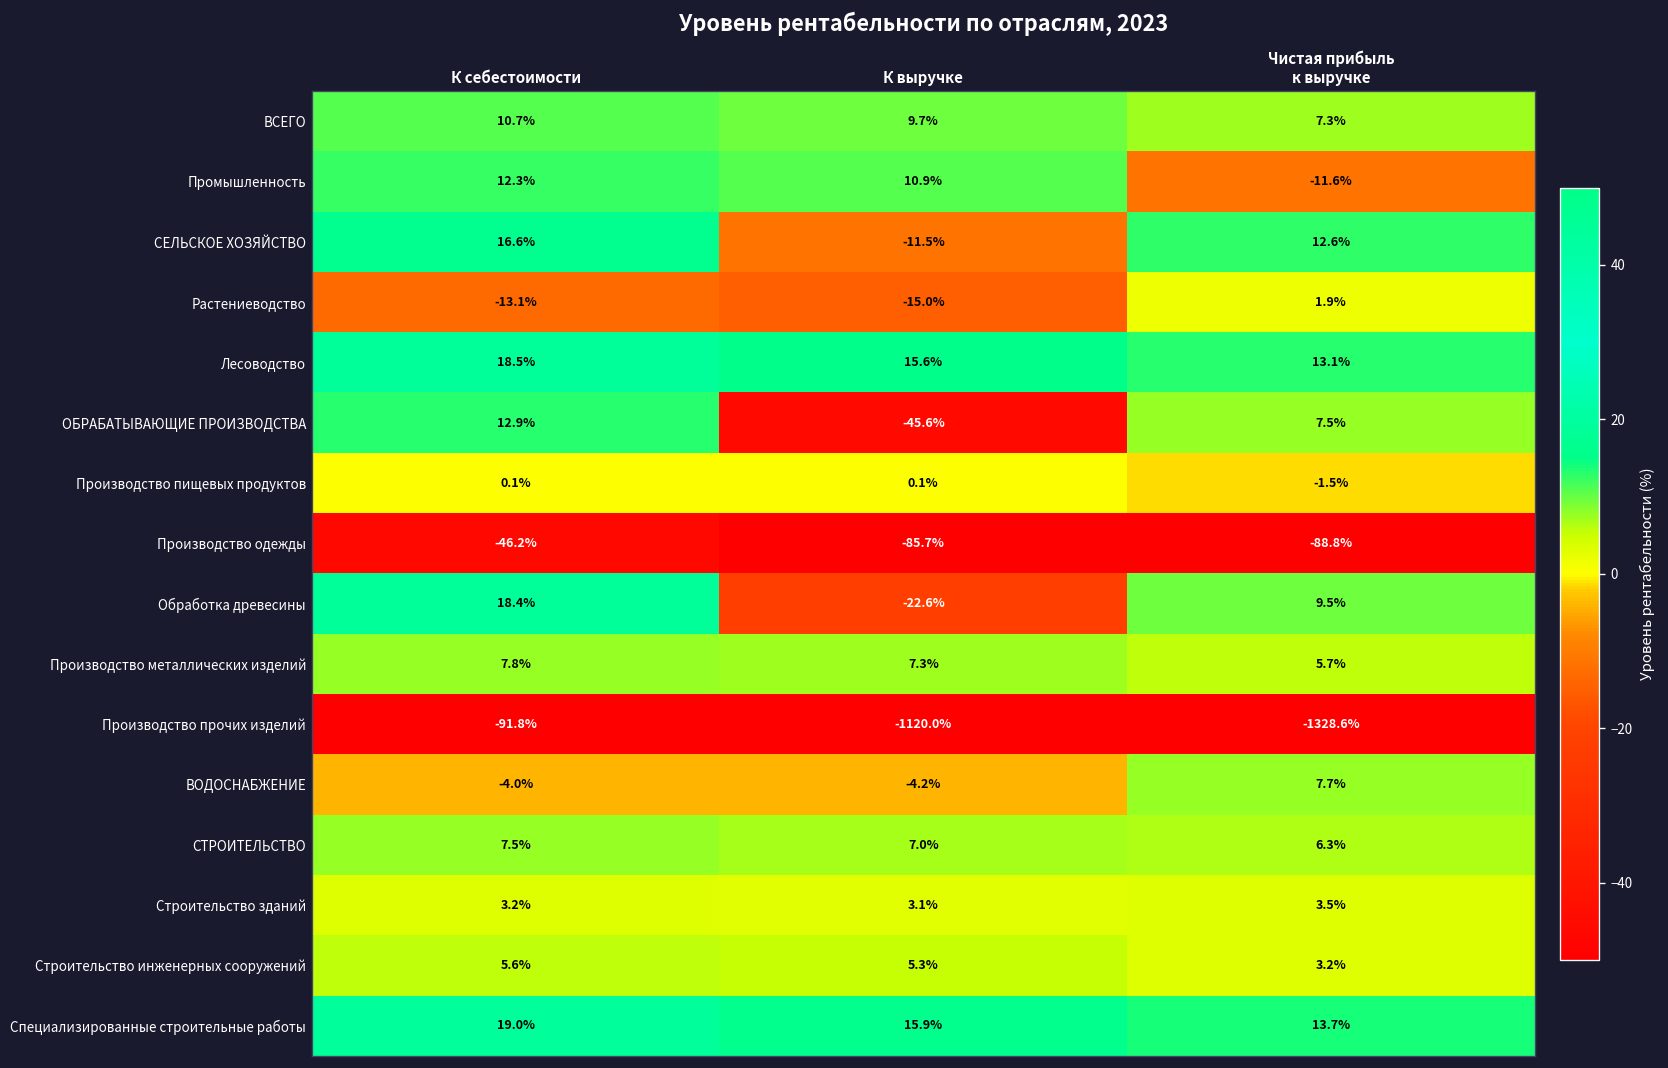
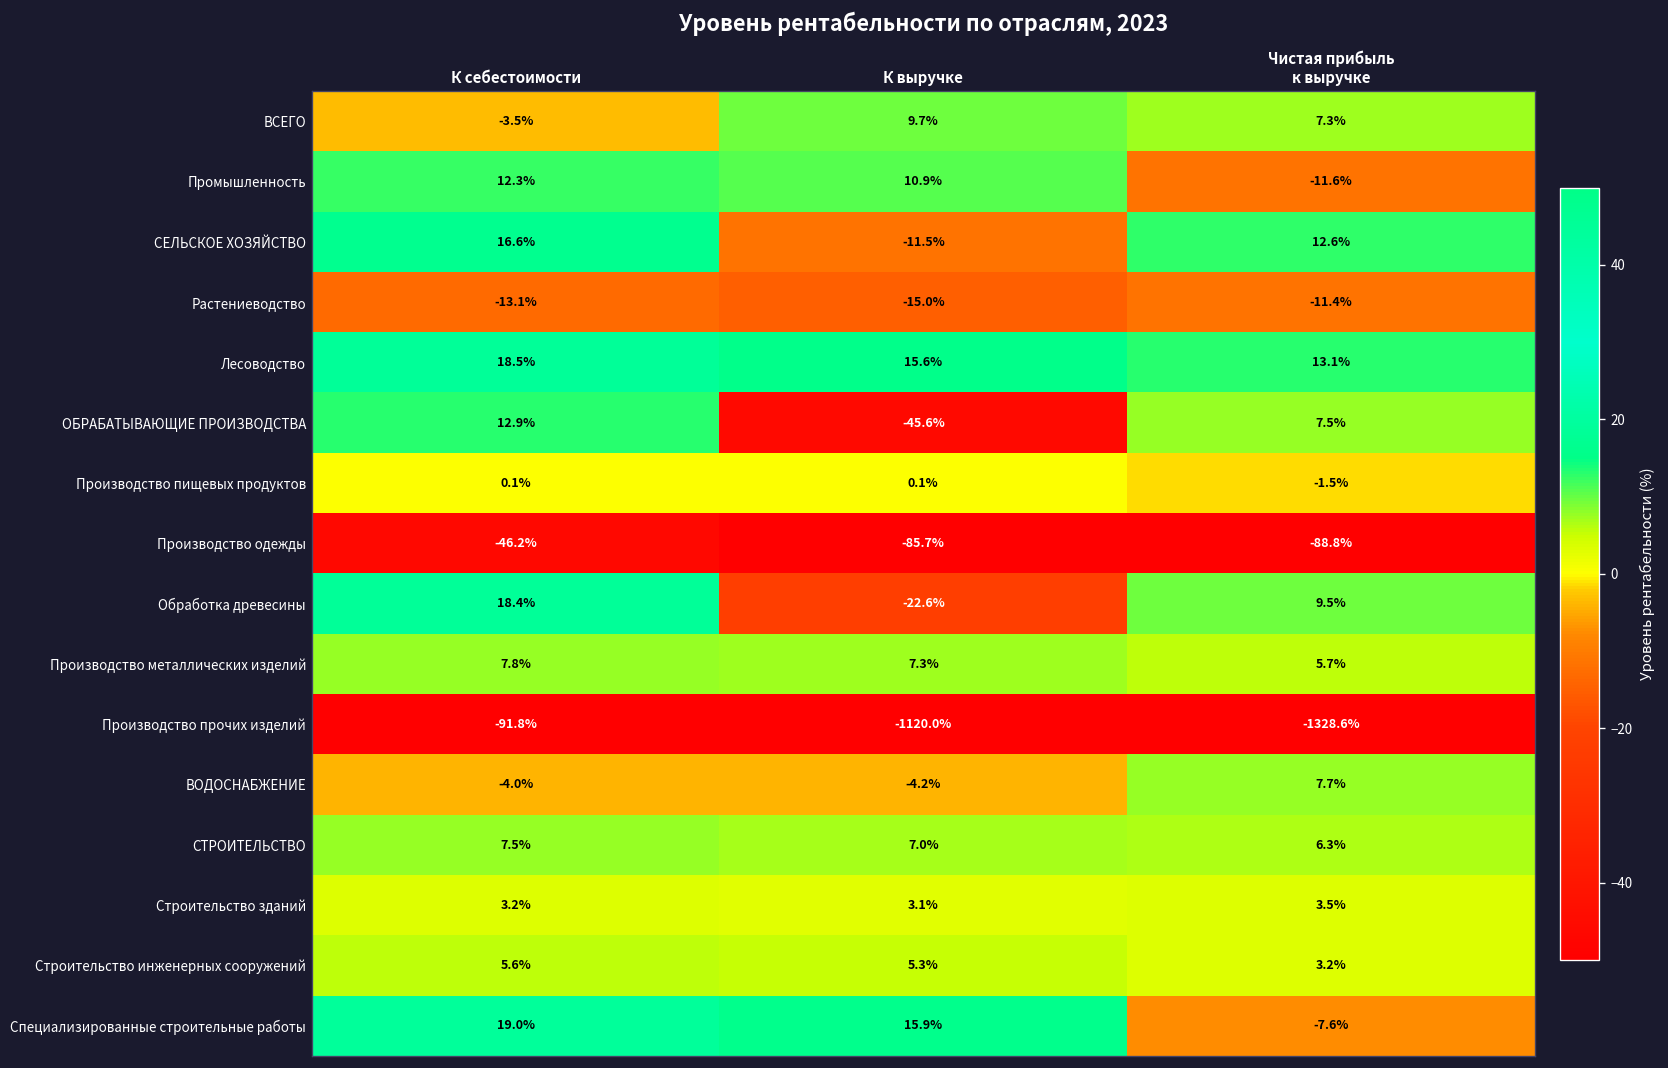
  {
    "ВСЕГО": {
-     "К себестоимости": "10.7%",
+     "К себестоимости": "-3.5%",
      "К выручке": "9.7%",
      "Чистая прибыль к выручке": "7.3%"
    },
    "Промышленность": {
      "К себестоимости": "12.3%",
      "К выручке": "10.9%",
      "Чистая прибыль к выручке": "-11.6%"
    },
    "СЕЛЬСКОЕ ХОЗЯЙСТВО": {
      "К себестоимости": "16.6%",
      "К выручке": "-11.5%",
      "Чистая прибыль к выручке": "12.6%"
    },
    "Растениеводство": {
      "К себестоимости": "-13.1%",
      "К выручке": "-15.0%",
-     "Чистая прибыль к выручке": "1.9%"
+     "Чистая прибыль к выручке": "-11.4%"
    },
    "Лесоводство": {
      "К себестоимости": "18.5%",
      "К выручке": "15.6%",
      "Чистая прибыль к выручке": "13.1%"
    },
    "ОБРАБАТЫВАЮЩИЕ ПРОИЗВОДСТВА": {
      "К себестоимости": "12.9%",
      "К выручке": "-45.6%",
      "Чистая прибыль к выручке": "7.5%"
    },
    "Производство пищевых продуктов": {
      "К себестоимости": "0.1%",
      "К выручке": "0.1%",
      "Чистая прибыль к выручке": "-1.5%"
    },
    "Производство одежды": {
      "К себестоимости": "-46.2%",
      "К выручке": "-85.7%",
      "Чистая прибыль к выручке": "-88.8%"
    },
    "Обработка древесины": {
      "К себестоимости": "18.4%",
      "К выручке": "-22.6%",
      "Чистая прибыль к выручке": "9.5%"
    },
    "Производство металлических изделий": {
      "К себестоимости": "7.8%",
      "К выручке": "7.3%",
      "Чистая прибыль к выручке": "5.7%"
    },
    "Производство прочих изделий": {
      "К себестоимости": "-91.8%",
      "К выручке": "-1120.0%",
      "Чистая прибыль к выручке": "-1328.6%"
    },
    "ВОДОСНАБЖЕНИЕ": {
      "К себестоимости": "-4.0%",
      "К выручке": "-4.2%",
      "Чистая прибыль к выручке": "7.7%"
    },
    "СТРОИТЕЛЬСТВО": {
      "К себестоимости": "7.5%",
      "К выручке": "7.0%",
      "Чистая прибыль к выручке": "6.3%"
    },
    "Строительство зданий": {
      "К себестоимости": "3.2%",
      "К выручке": "3.1%",
      "Чистая прибыль к выручке": "3.5%"
    },
    "Строительство инженерных сооружений": {
      "К себестоимости": "5.6%",
      "К выручке": "5.3%",
      "Чистая прибыль к выручке": "3.2%"
    },
    "Специализированные строительные работы": {
      "К себестоимости": "19.0%",
      "К выручке": "15.9%",
-     "Чистая прибыль к выручке": "13.7%"
+     "Чистая прибыль к выручке": "-7.6%"
    }
  }
